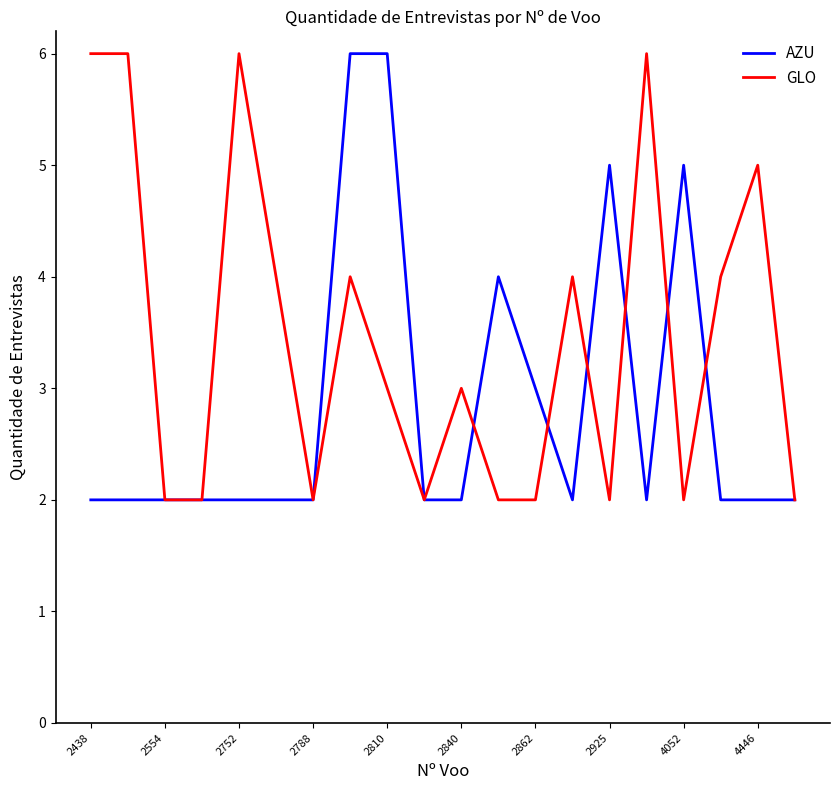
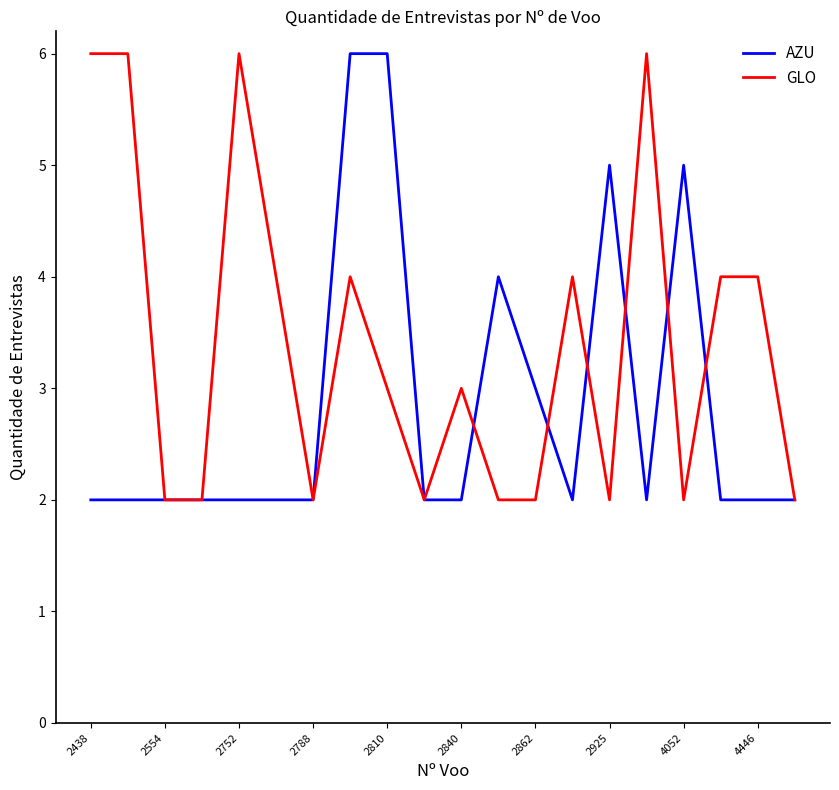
  {
    "AZU": {
      "2438": 2,
      "2752": 2,
      "2810": 6,
      "2840": 2,
      "2862": 3,
      "2925": 5,
      "4052": 5,
      "4446": 2
    },
    "GLO": {
      "2438": 6,
      "2752": 6,
      "2810": 3,
      "2840": 3,
      "2862": 2,
      "2925": 2,
      "4052": 2,
-     "4446": 5
+     "4446": 4
    }
  }
